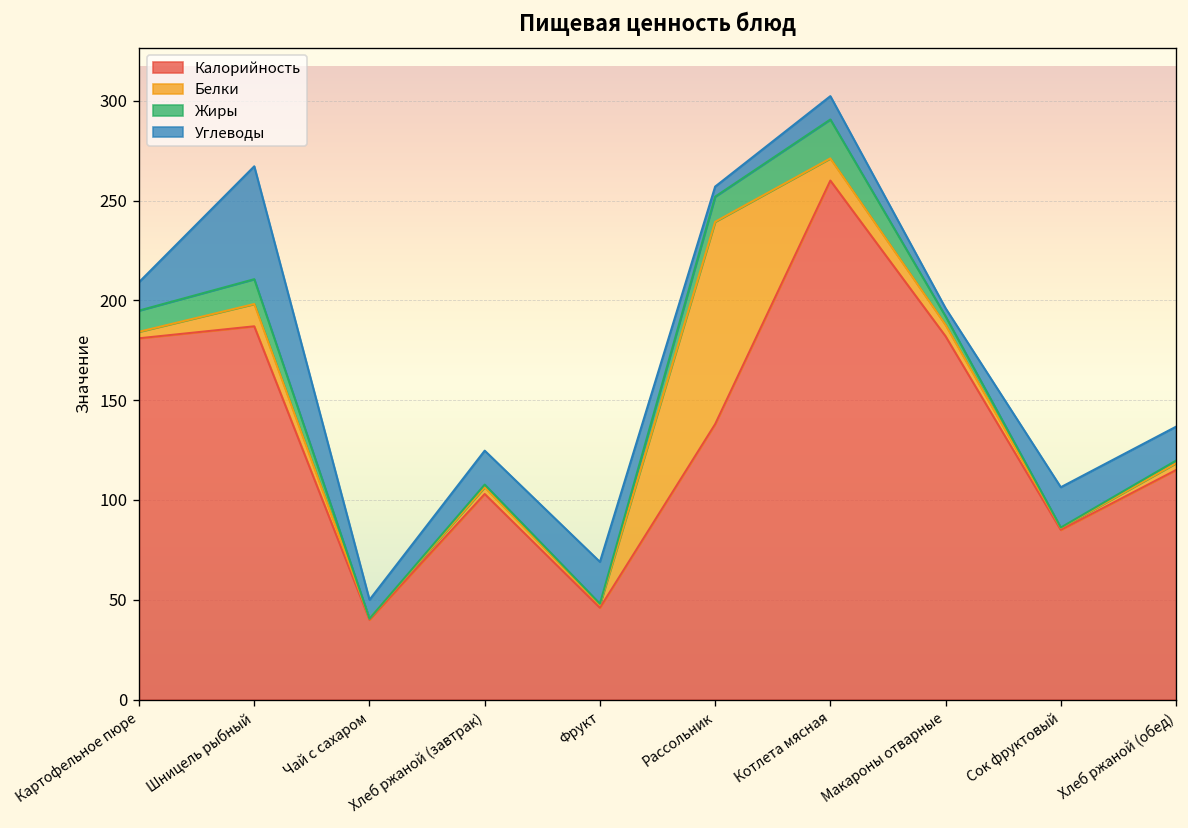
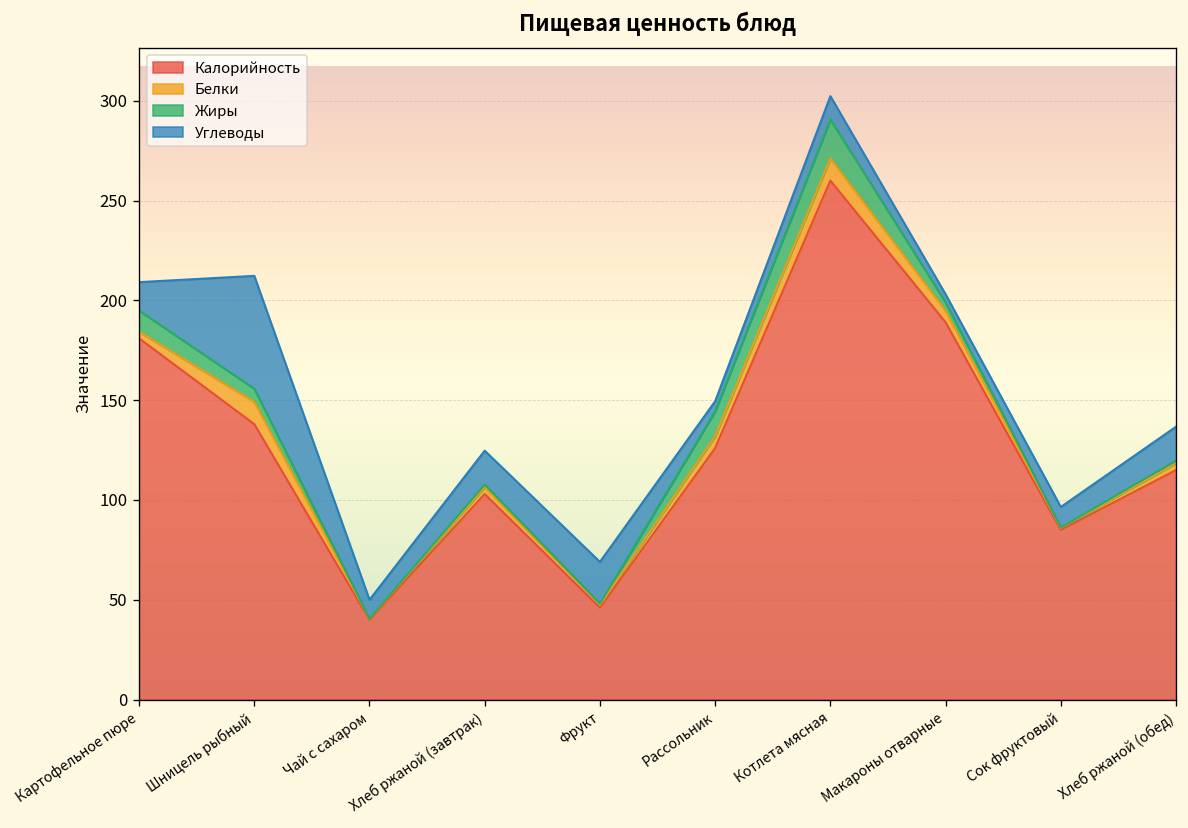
  {
    "Калорийность": {
      "Картофельное пюре": 181,
-     "Шницель рыбный": 187,
+     "Шницель рыбный": 138,
      "Хлеб ржаной (завтрак)": 103,
-     "Рассольник": 138,
+     "Рассольник": 126,
      "Котлета мясная": 260,
-     "Макароны отварные": 182,
+     "Макароны отварные": 189,
      "Хлеб ржаной (обед)": 115
    },
    "Белки": {
      "Картофельное пюре": 3,
      "Шницель рыбный": 11,
-     "Рассольник": 101,
+     "Рассольник": 6,
      "Котлета мясная": 11,
      "Макароны отварные": 6
    },
    "Жиры": {
      "Картофельное пюре": 11,
-     "Шницель рыбный": 12,
+     "Шницель рыбный": 7,
      "Рассольник": 13,
      "Котлета мясная": 19,
      "Макароны отварные": 4
    },
    "Углеводы": {
      "Картофельное пюре": 14,
      "Шницель рыбный": 57,
      "Чай с сахаром": 9,
      "Хлеб ржаной (завтрак)": 17,
      "Фрукт": 21,
      "Рассольник": 5,
      "Котлета мясная": 12,
      "Макароны отварные": 4,
-     "Сок фруктовый": 20,
+     "Сок фруктовый": 10,
      "Хлеб ржаной (обед)": 17
    }
  }
